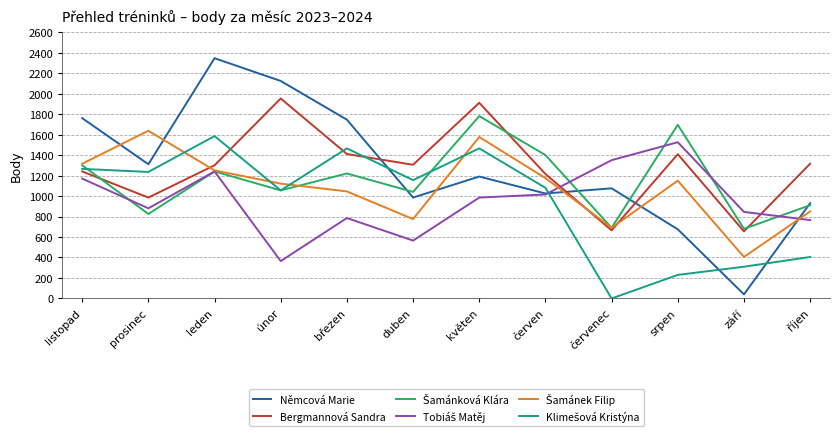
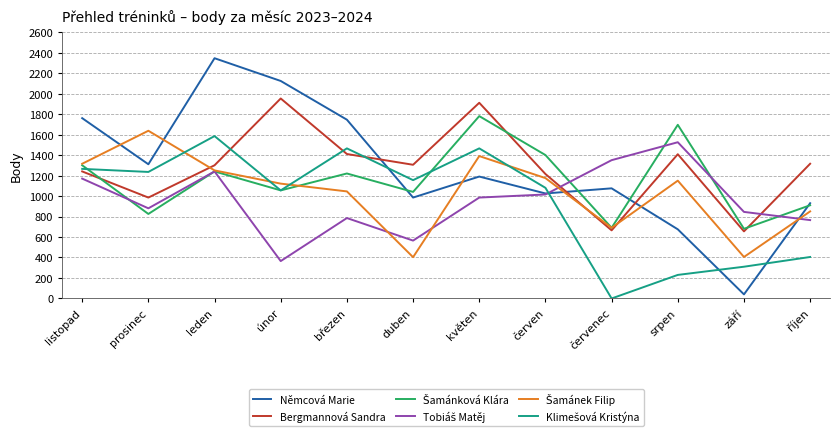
  {
    "Němcová Marie": {
      "listopad": 1760,
      "prosinec": 1310,
      "leden": 2350,
      "únor": 2120,
      "březen": 1750,
      "duben": 990,
      "květen": 1190,
      "červenec": 1080,
      "srpen": 680,
      "září": 40
    },
    "Bergmannová Sandra": {
      "listopad": 1240,
      "prosinec": 990,
      "leden": 1300,
      "únor": 1950,
      "březen": 1410,
      "duben": 1310,
      "květen": 1910,
      "červen": 1220,
      "srpen": 1410,
      "říjen": 1320
    },
    "Tobiáš Matěj": {
      "listopad": 1170,
      "prosinec": 880,
      "únor": 370,
      "březen": 790,
      "duben": 570,
      "květen": 990,
      "červenec": 1350,
      "srpen": 1530,
      "září": 850,
      "říjen": 770
    },
    "Šamánek Filip": {
      "prosinec": 1640,
      "únor": 1120,
      "březen": 1050,
-     "duben": 780,
-     "květen": 1580,
+     "duben": 400,
+     "květen": 1390,
      "červen": 1180,
      "srpen": 1150,
      "září": 410,
      "říjen": 850
    }
  }
